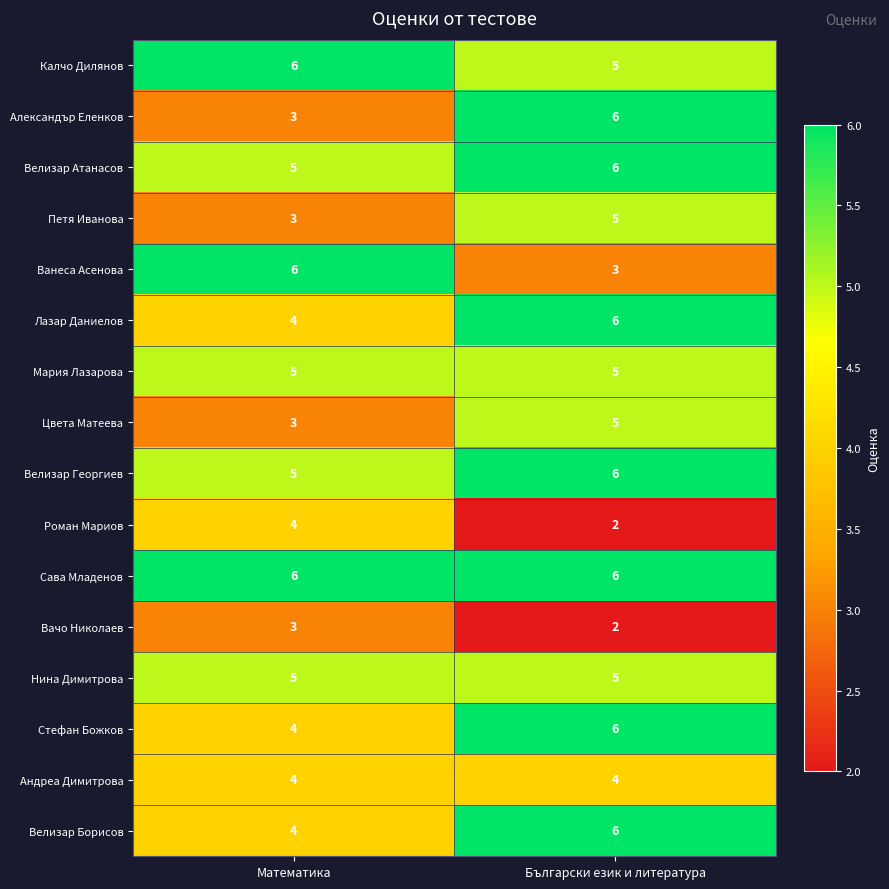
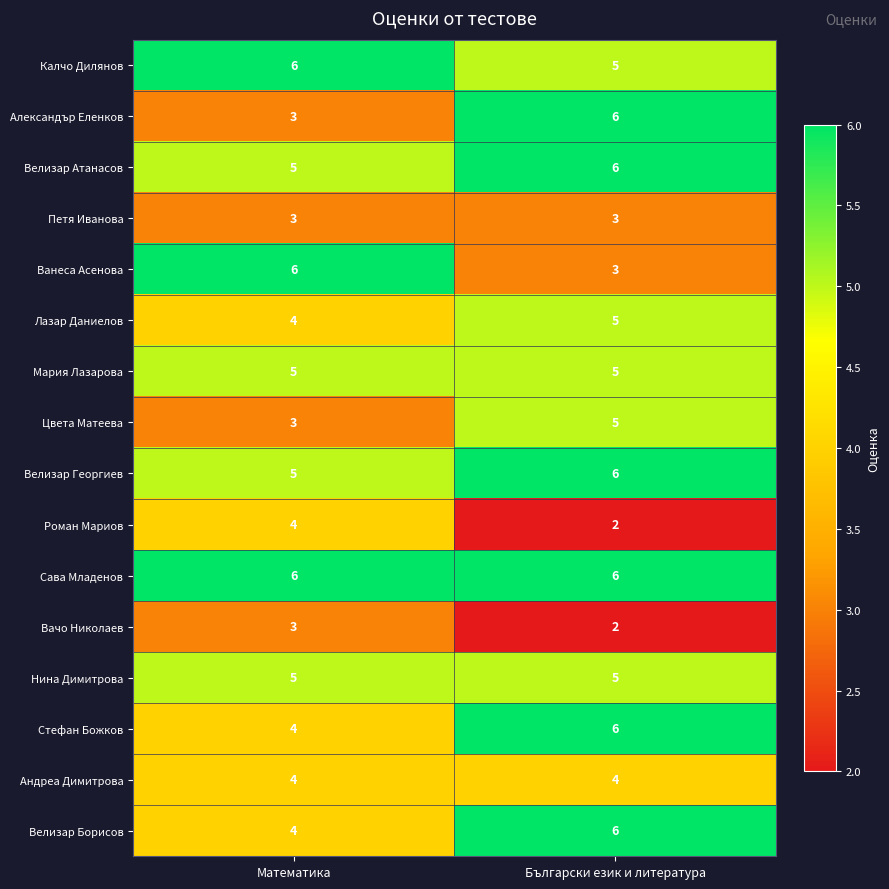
  {
    "Калчо Дилянов": {
      "Математика": 6,
      "Български език и литература": 5
    },
    "Александър Еленков": {
      "Математика": 3,
      "Български език и литература": 6
    },
    "Велизар Атанасов": {
      "Математика": 5,
      "Български език и литература": 6
    },
    "Петя Иванова": {
      "Математика": 3,
-     "Български език и литература": 5
+     "Български език и литература": 3
    },
    "Ванеса Асенова": {
      "Математика": 6,
      "Български език и литература": 3
    },
    "Лазар Даниелов": {
      "Математика": 4,
-     "Български език и литература": 6
+     "Български език и литература": 5
    },
    "Мария Лазарова": {
      "Математика": 5,
      "Български език и литература": 5
    },
    "Цвета Матеева": {
      "Математика": 3,
      "Български език и литература": 5
    },
    "Велизар Георгиев": {
      "Математика": 5,
      "Български език и литература": 6
    },
    "Роман Мариов": {
      "Математика": 4,
      "Български език и литература": 2
    },
    "Сава Младенов": {
      "Математика": 6,
      "Български език и литература": 6
    },
    "Вачо Николаев": {
      "Математика": 3,
      "Български език и литература": 2
    },
    "Нина Димитрова": {
      "Математика": 5,
      "Български език и литература": 5
    },
    "Стефан Божков": {
      "Математика": 4,
      "Български език и литература": 6
    },
    "Андреа Димитрова": {
      "Математика": 4,
      "Български език и литература": 4
    },
    "Велизар Борисов": {
      "Математика": 4,
      "Български език и литература": 6
    }
  }
